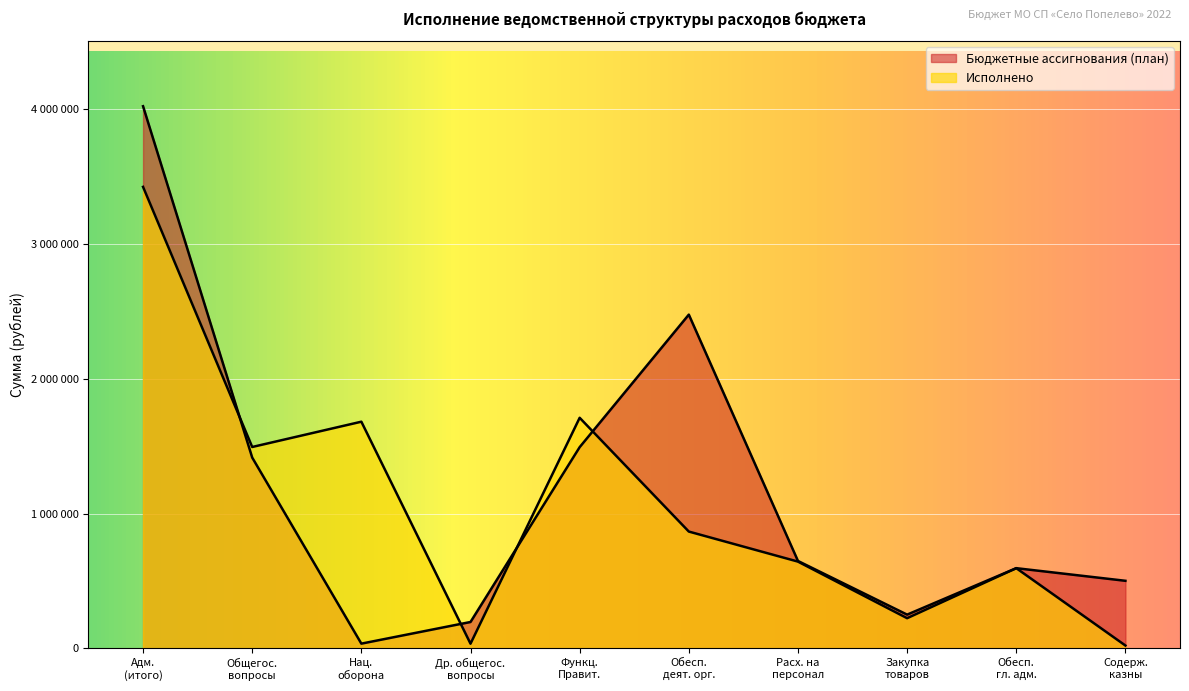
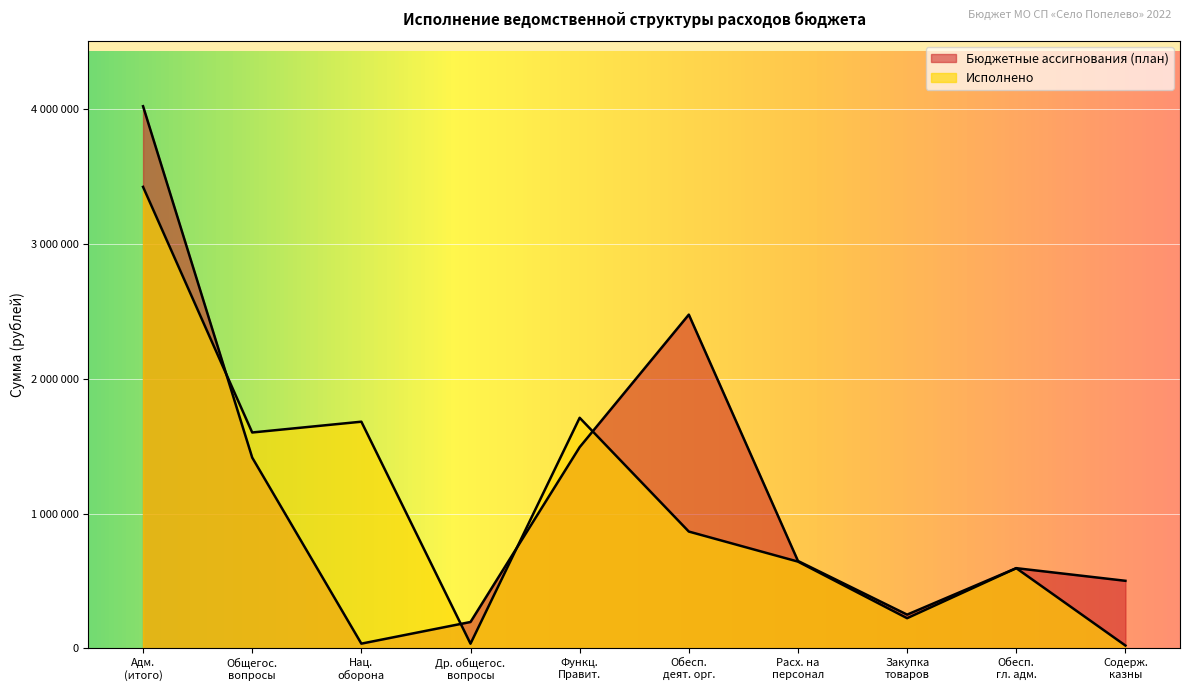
  {
    "Бюджетные ассигнования (план)": {
      "Адм. (итого)": 4020000,
      "Общегос. вопросы": 1420000,
      "Нац. оборона": 30000,
      "Др. общегос. вопросы": 190000,
      "Функц. Правит.": 1490000,
      "Обесп. деят. орг.": 2480000,
      "Закупка товаров": 250000,
      "Содерж. казны": 500000
    },
    "Исполнено": {
      "Адм. (итого)": 3420000,
-     "Общегос. вопросы": 1490000,
+     "Общегос. вопросы": 1600000,
      "Нац. оборона": 1680000,
      "Др. общегос. вопросы": 30000,
      "Функц. Правит.": 1710000,
      "Обесп. деят. орг.": 870000,
      "Закупка товаров": 220000,
      "Содерж. казны": 20000
    }
  }
